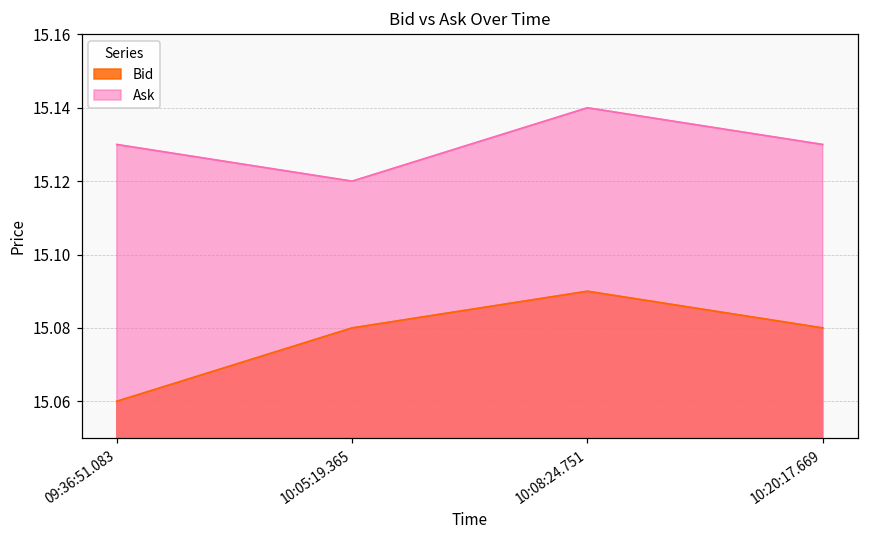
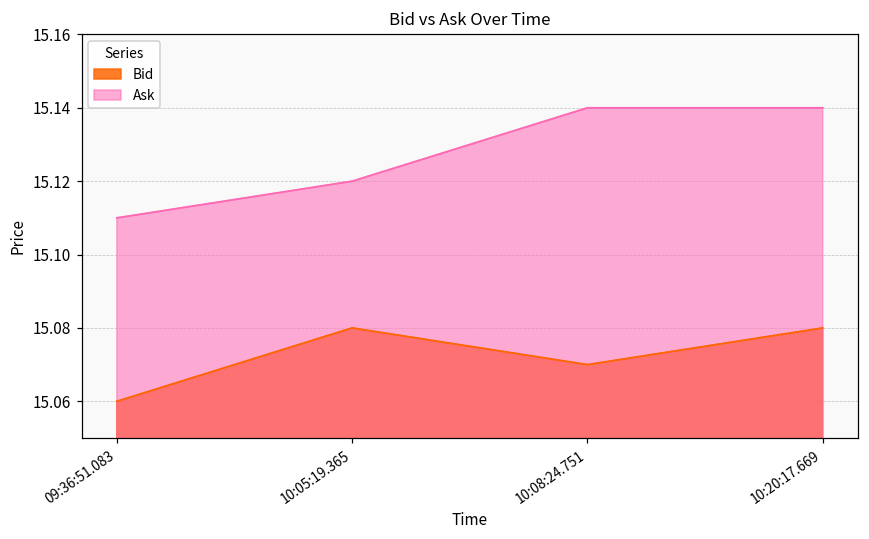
  {
    "Bid": {
      "09:36:51.083": 15.06,
      "10:05:19.365": 15.08,
-     "10:08:24.751": 15.09,
+     "10:08:24.751": 15.07,
      "10:20:17.669": 15.08
    },
    "Ask": {
-     "09:36:51.083": 15.13,
+     "09:36:51.083": 15.11,
      "10:05:19.365": 15.12,
      "10:08:24.751": 15.14,
-     "10:20:17.669": 15.13
+     "10:20:17.669": 15.14
    }
  }
